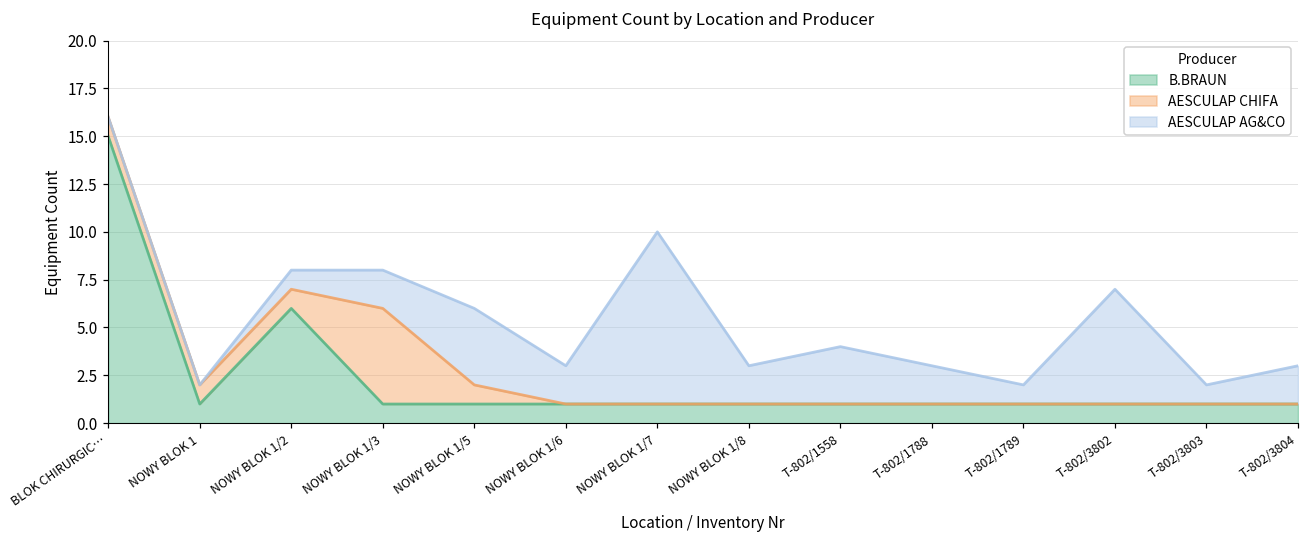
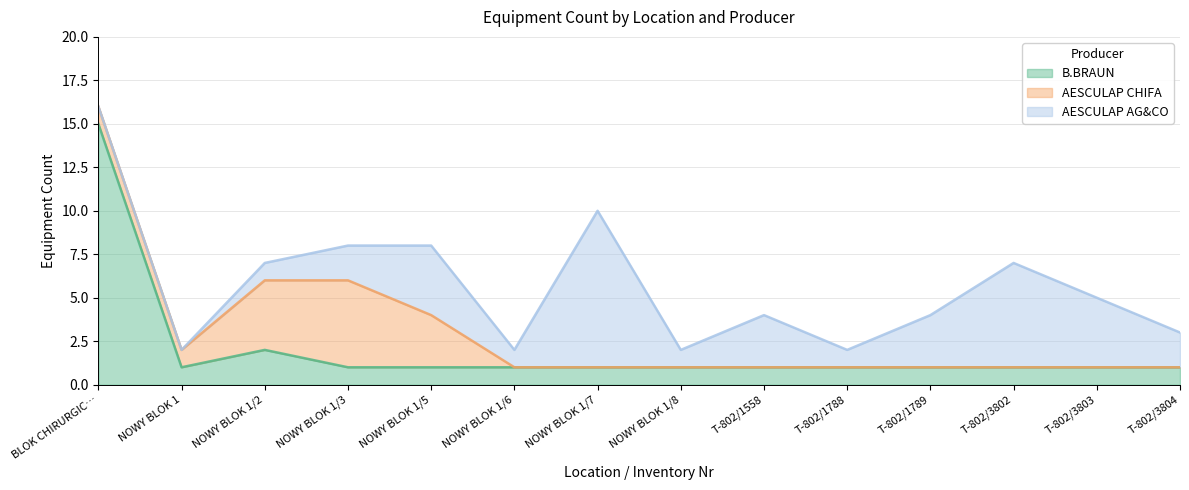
  {
    "B.BRAUN": {
      "BLOK CHIRURGIC…": 15,
      "NOWY BLOK 1": 1,
-     "NOWY BLOK 1/2": 6,
+     "NOWY BLOK 1/2": 2,
      "NOWY BLOK 1/3": 1,
      "NOWY BLOK 1/5": 1
    },
    "AESCULAP CHIFA": {
-     "NOWY BLOK 1/2": 1,
+     "NOWY BLOK 1/2": 4,
      "NOWY BLOK 1/3": 5,
-     "NOWY BLOK 1/5": 1
+     "NOWY BLOK 1/5": 3
    },
    "AESCULAP AG&CO": {
      "NOWY BLOK 1/2": 1,
      "NOWY BLOK 1/3": 2,
      "NOWY BLOK 1/5": 4,
-     "NOWY BLOK 1/6": 2,
+     "NOWY BLOK 1/6": 1,
      "NOWY BLOK 1/7": 9,
-     "NOWY BLOK 1/8": 2,
+     "NOWY BLOK 1/8": 1,
      "T-802/1558": 3,
-     "T-802/1788": 2,
-     "T-802/1789": 1,
+     "T-802/1788": 1,
+     "T-802/1789": 3,
      "T-802/3802": 6,
-     "T-802/3803": 1,
+     "T-802/3803": 4,
      "T-802/3804": 2
    }
  }
